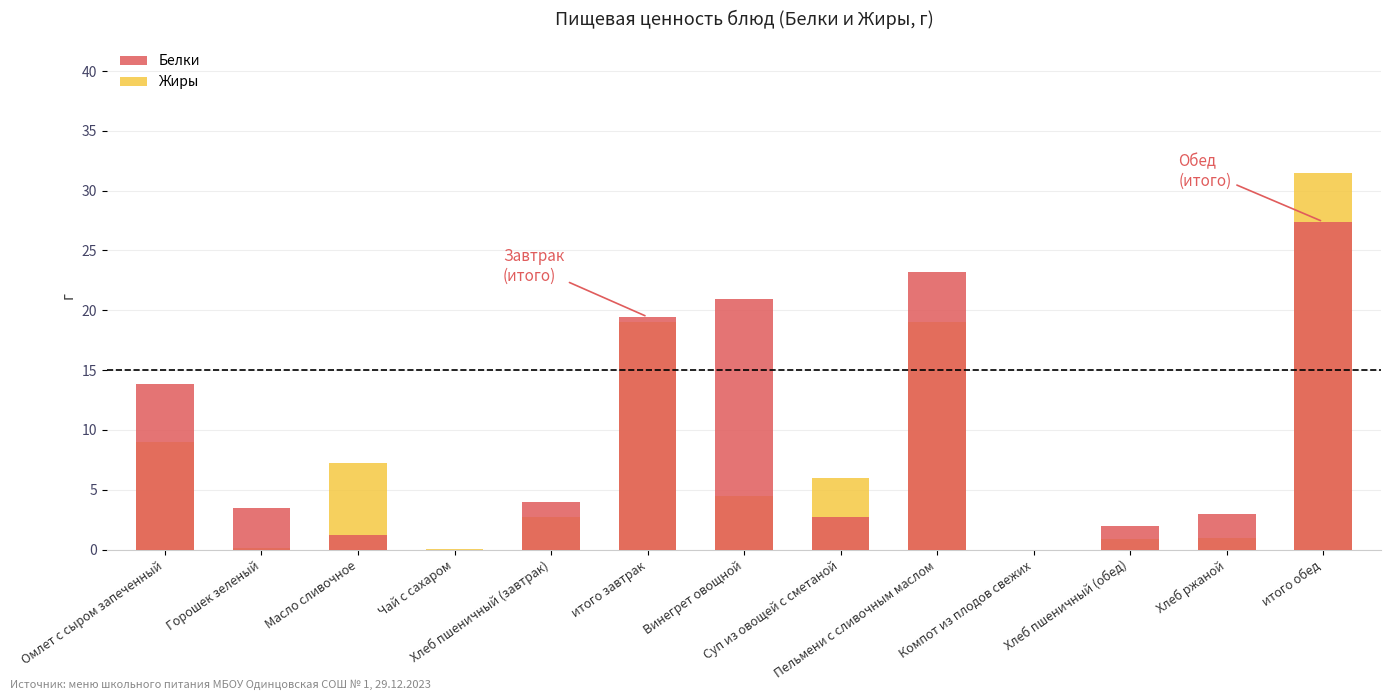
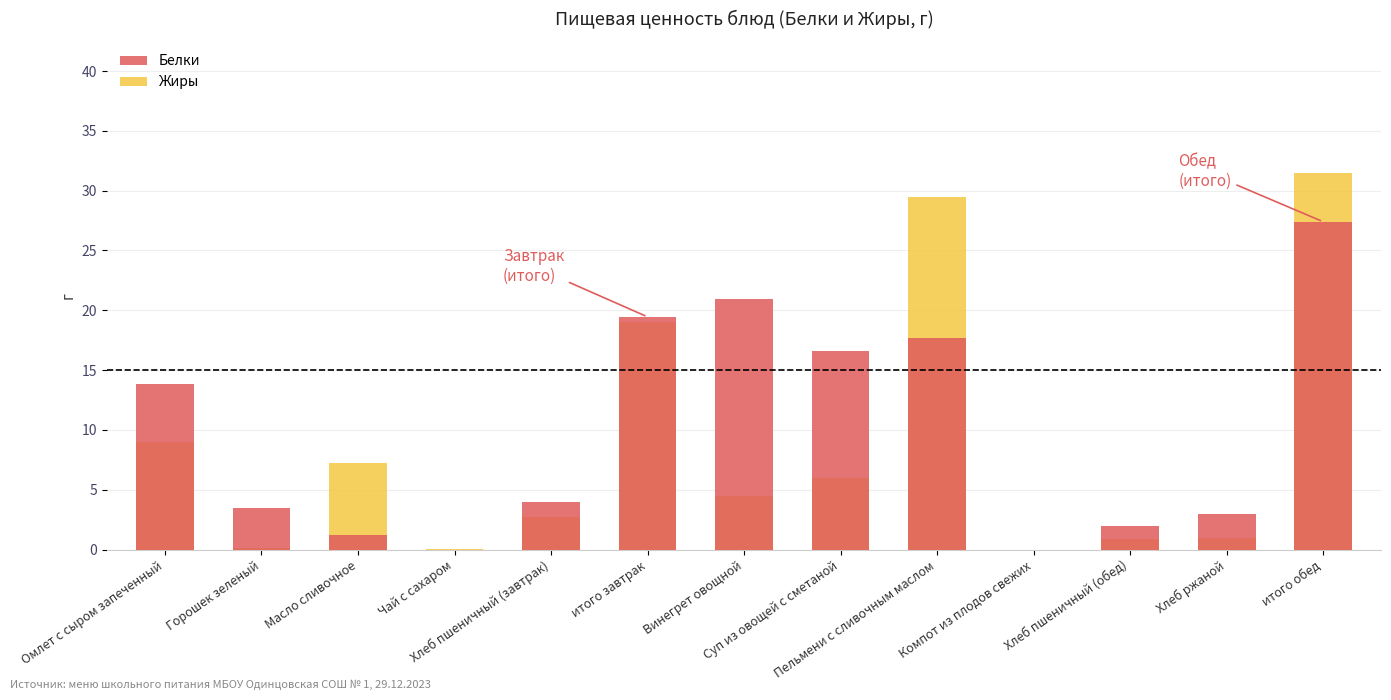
  {
    "Белки": {
      "Омлет с сыром запеченный": 13.8,
      "Горошек зеленый": 3.4,
      "Чай с сахаром": 0.0,
      "Хлеб пшеничный (завтрак)": 4.0,
      "итого завтрак": 19.5,
      "Винегрет овощной": 20.9,
-     "Суп из овощей с сметаной": 2.7,
-     "Пельмени с сливочным маслом": 23.2,
+     "Суп из овощей с сметаной": 16.6,
+     "Пельмени с сливочным маслом": 17.7,
      "Компот из плодов свежих": 0.0,
      "Хлеб пшеничный (обед)": 2.0,
      "Хлеб ржаной": 3.0
    },
    "Жиры": {
      "Масло сливочное": 7.2,
-     "Пельмени с сливочным маслом": 19.0,
+     "Пельмени с сливочным маслом": 29.5,
      "Компот из плодов свежих": 0.0,
      "итого обед": 31.4
    }
  }
